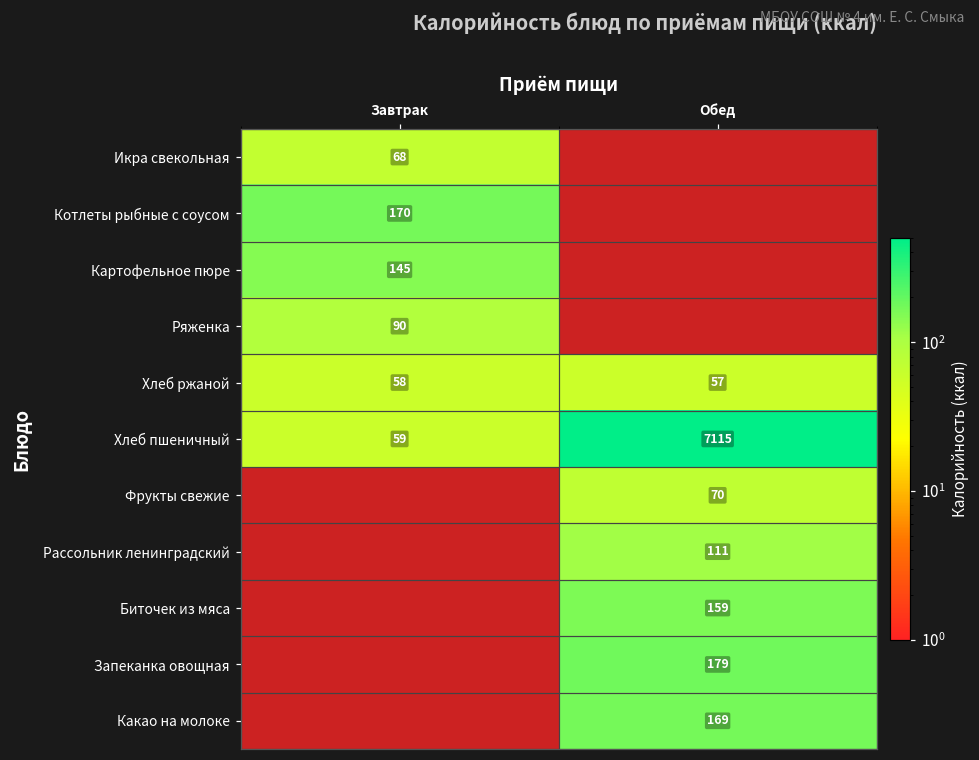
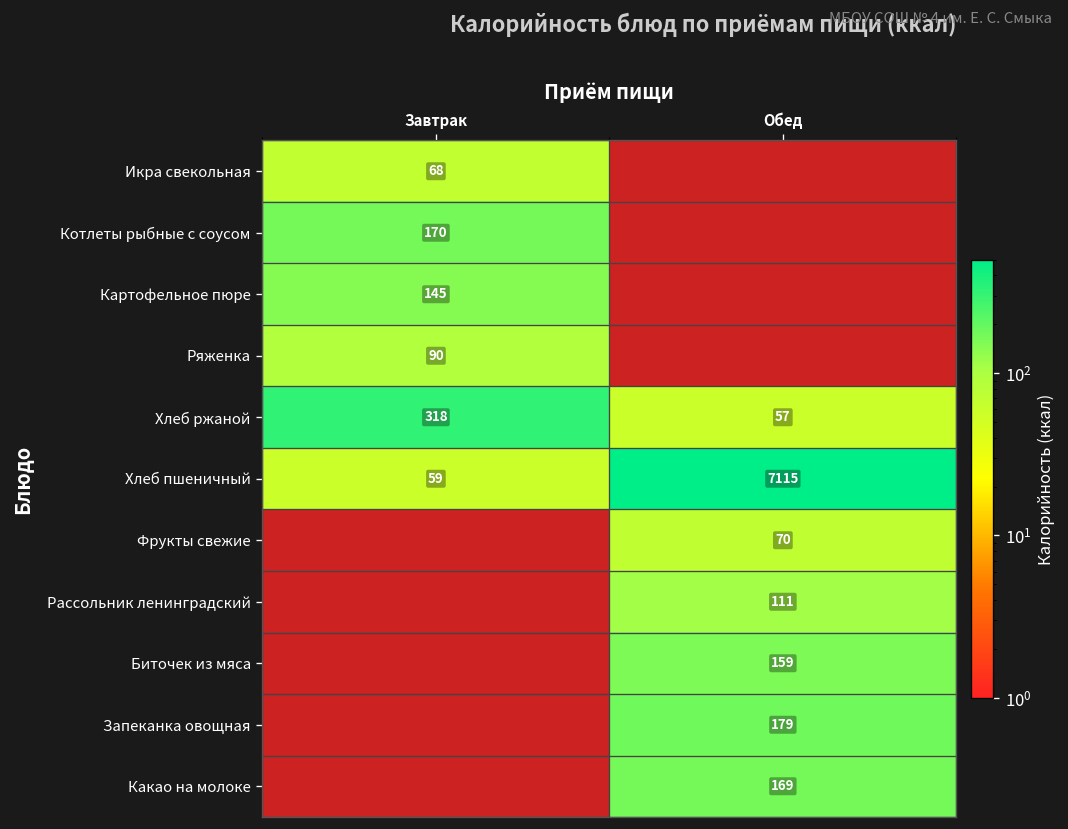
  {
    "Хлеб ржаной": {
-     "Завтрак": 58
+     "Завтрак": 318
    }
  }
